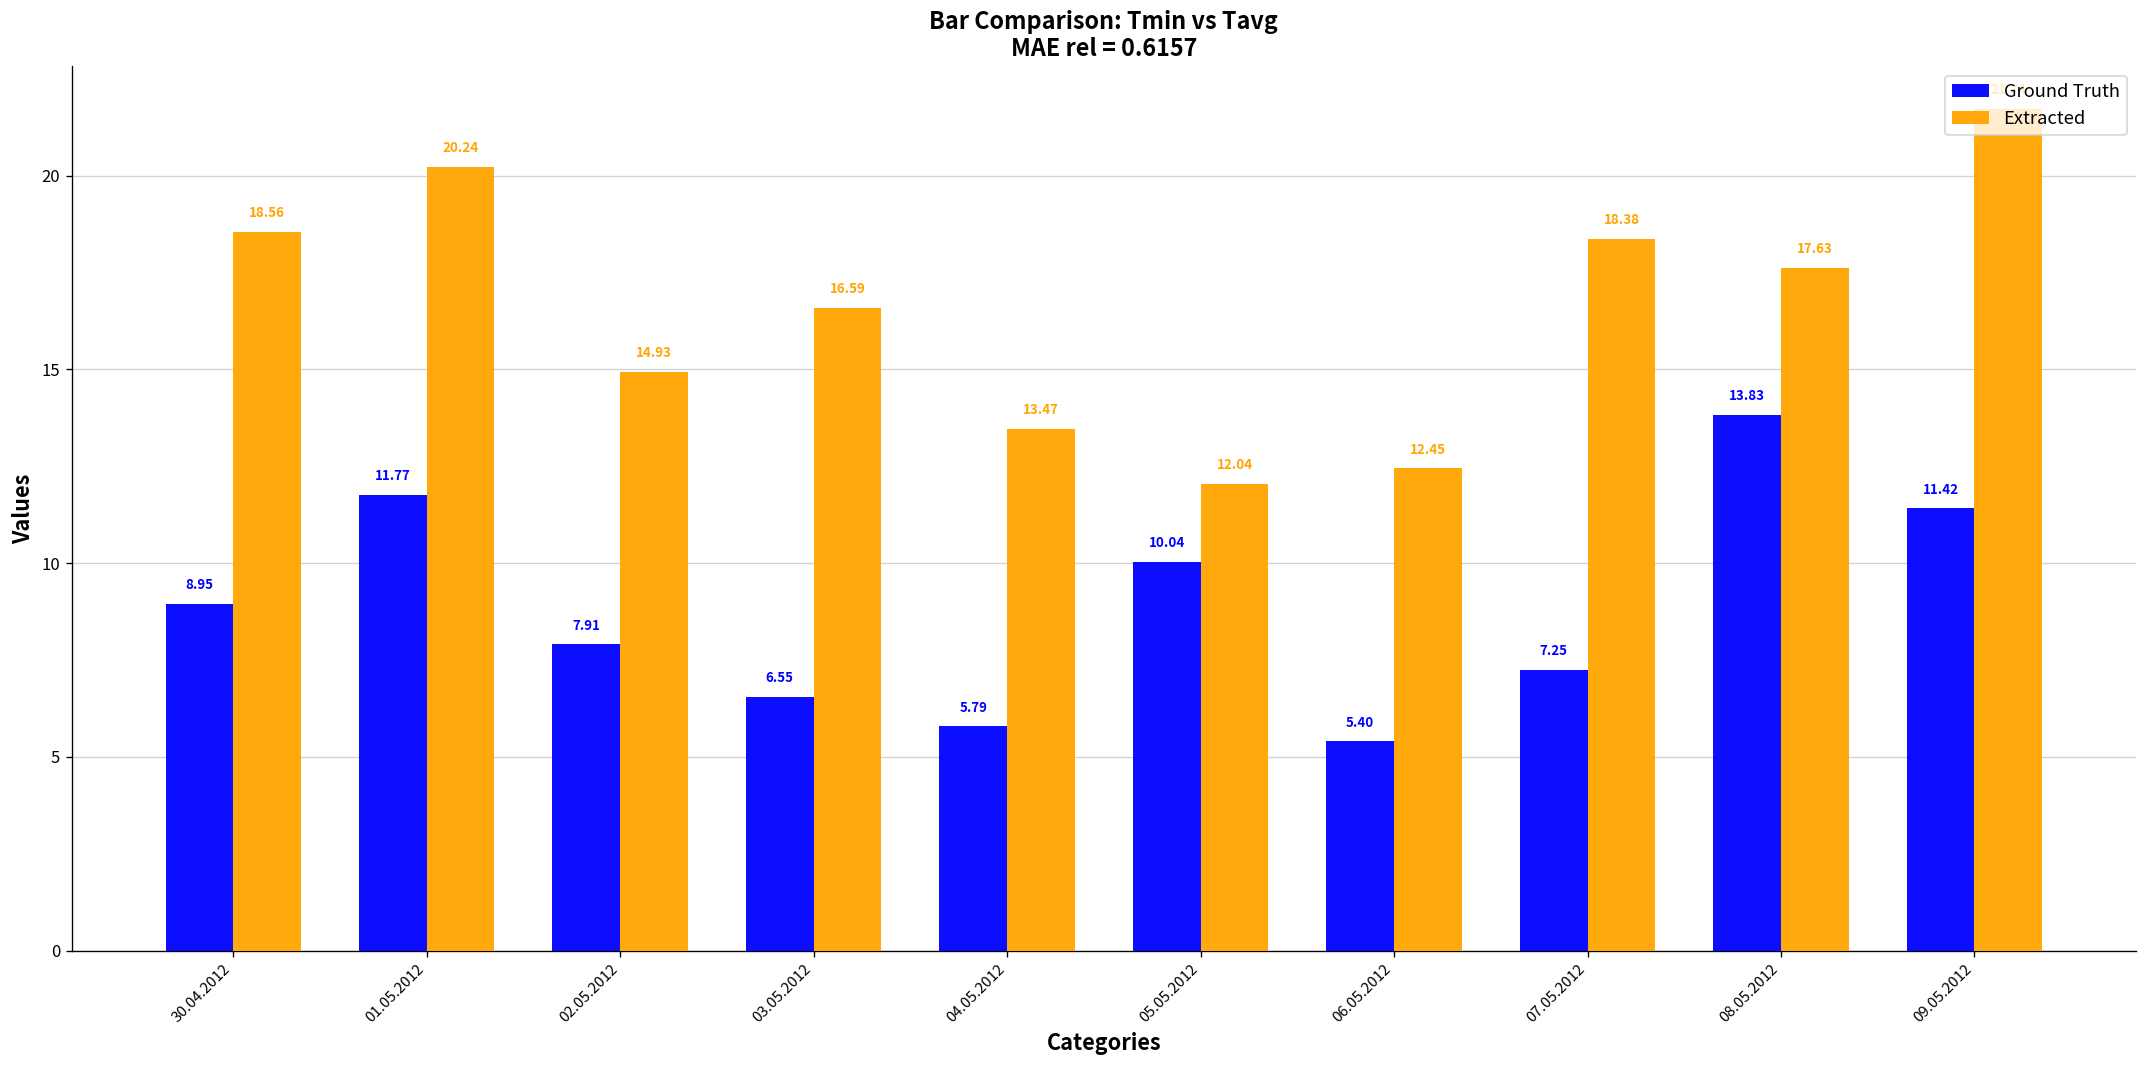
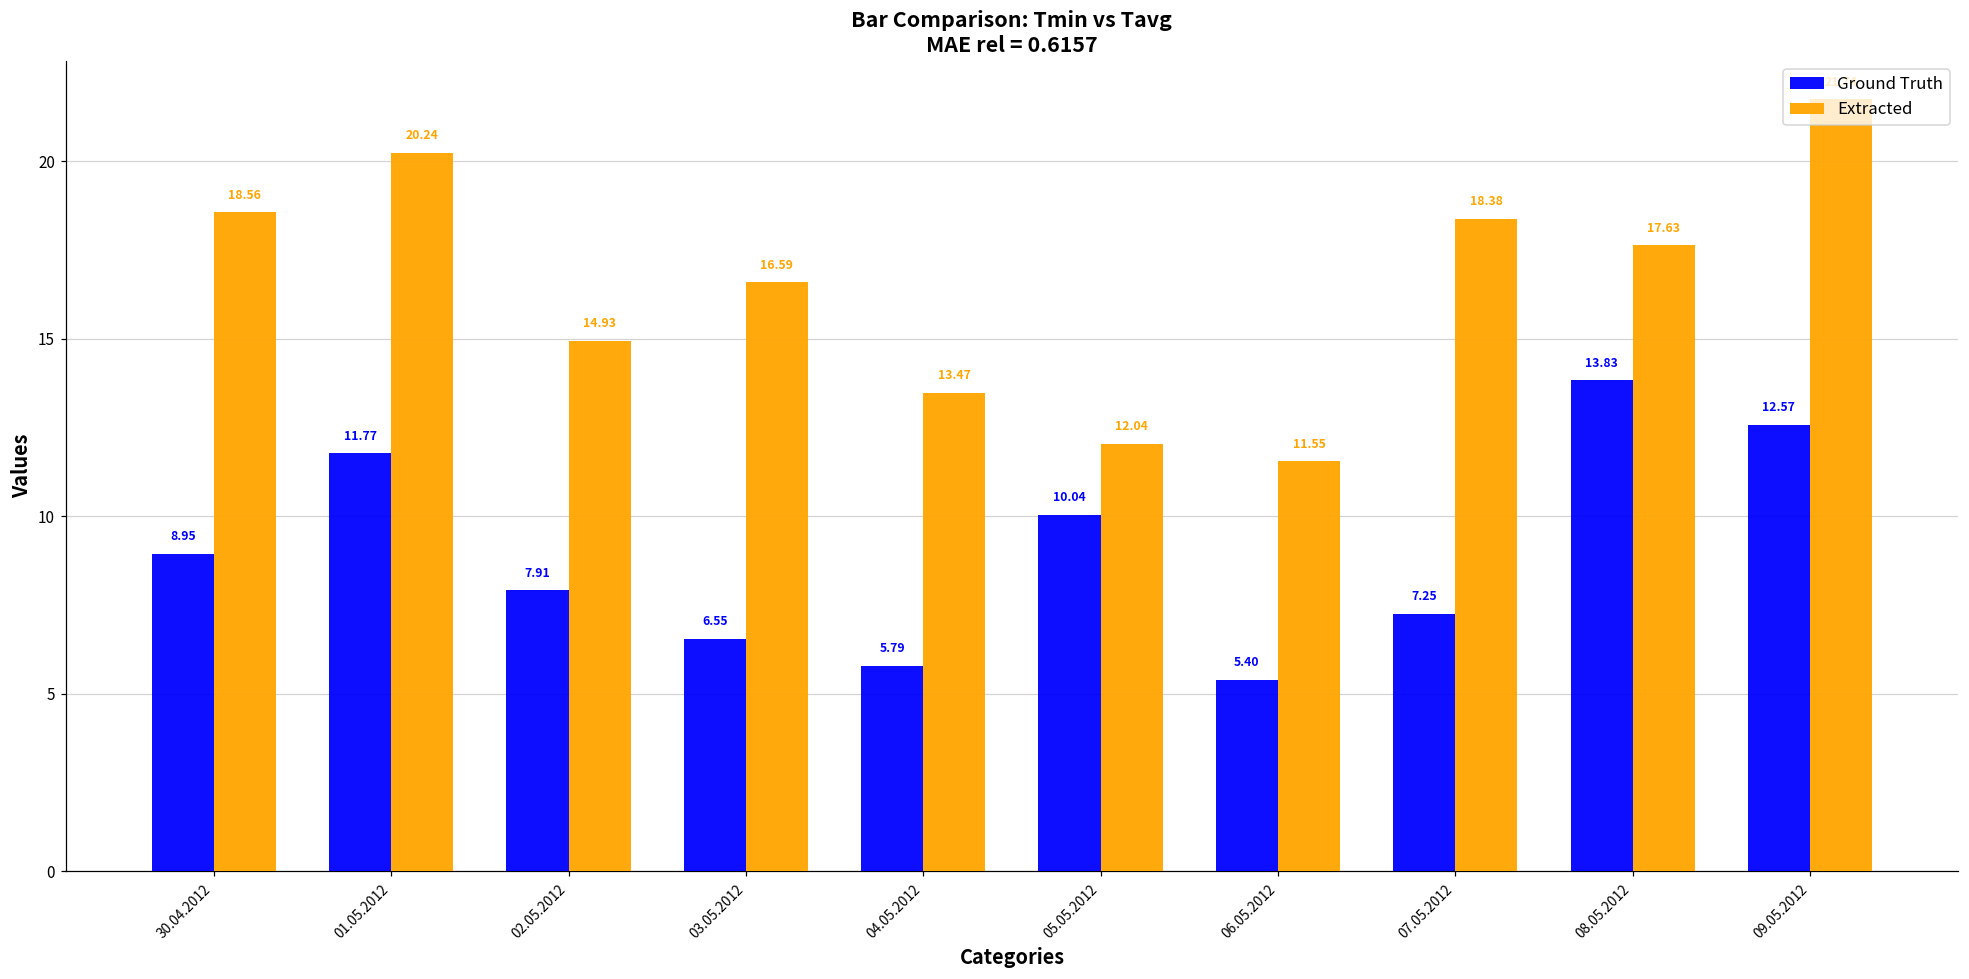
  {
    "Ground Truth": {
      "30.04.2012": 8.95,
      "01.05.2012": 11.77,
      "02.05.2012": 7.91,
      "03.05.2012": 6.55,
      "04.05.2012": 5.79,
      "05.05.2012": 10.04,
      "06.05.2012": 5.40,
      "07.05.2012": 7.25,
      "08.05.2012": 13.83,
-     "09.05.2012": 11.42
+     "09.05.2012": 12.57
    },
    "Extracted": {
      "30.04.2012": 18.56,
      "01.05.2012": 20.24,
      "02.05.2012": 14.93,
      "03.05.2012": 16.59,
      "04.05.2012": 13.47,
      "05.05.2012": 12.04,
-     "06.05.2012": 12.45,
+     "06.05.2012": 11.55,
      "07.05.2012": 18.38,
      "08.05.2012": 17.63
    }
  }
